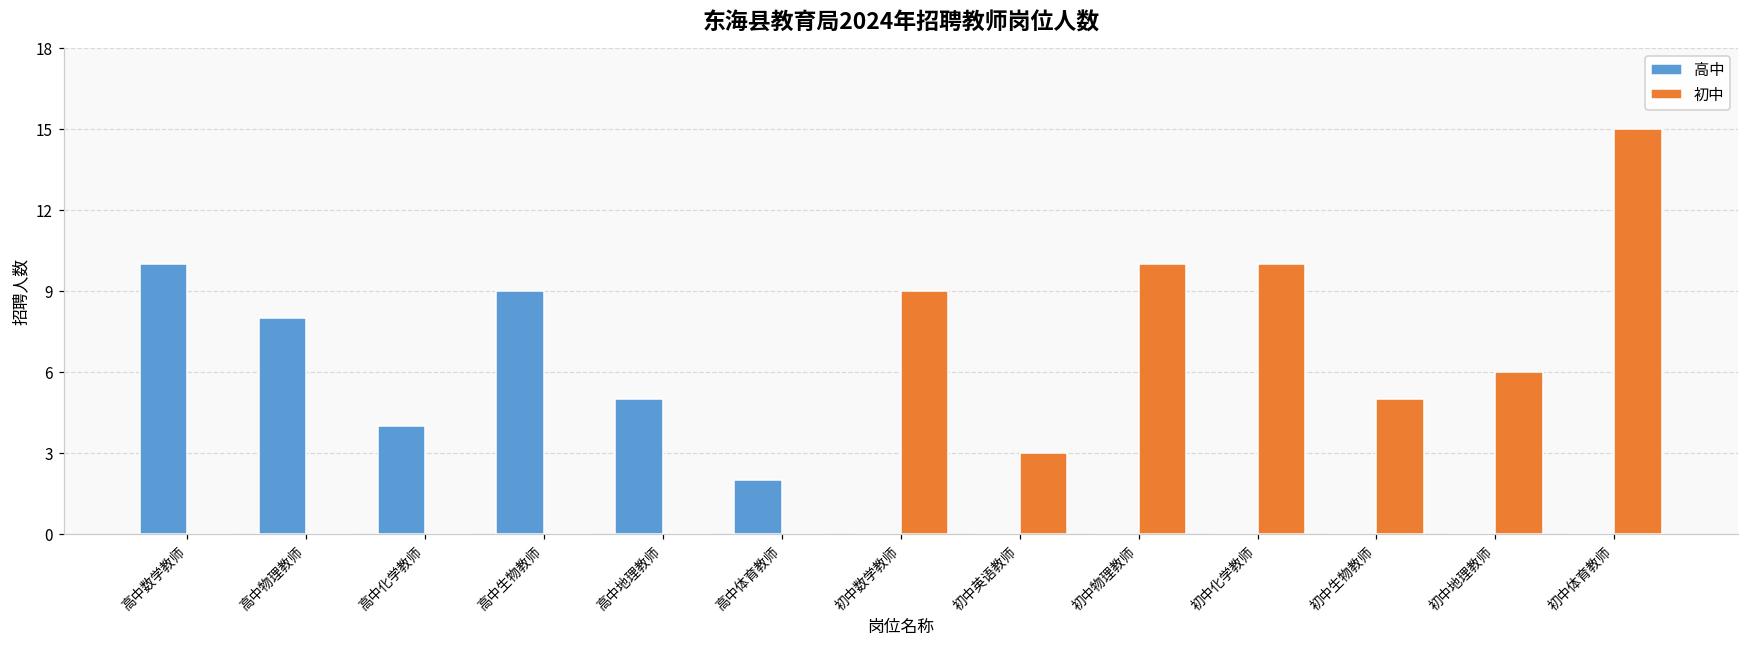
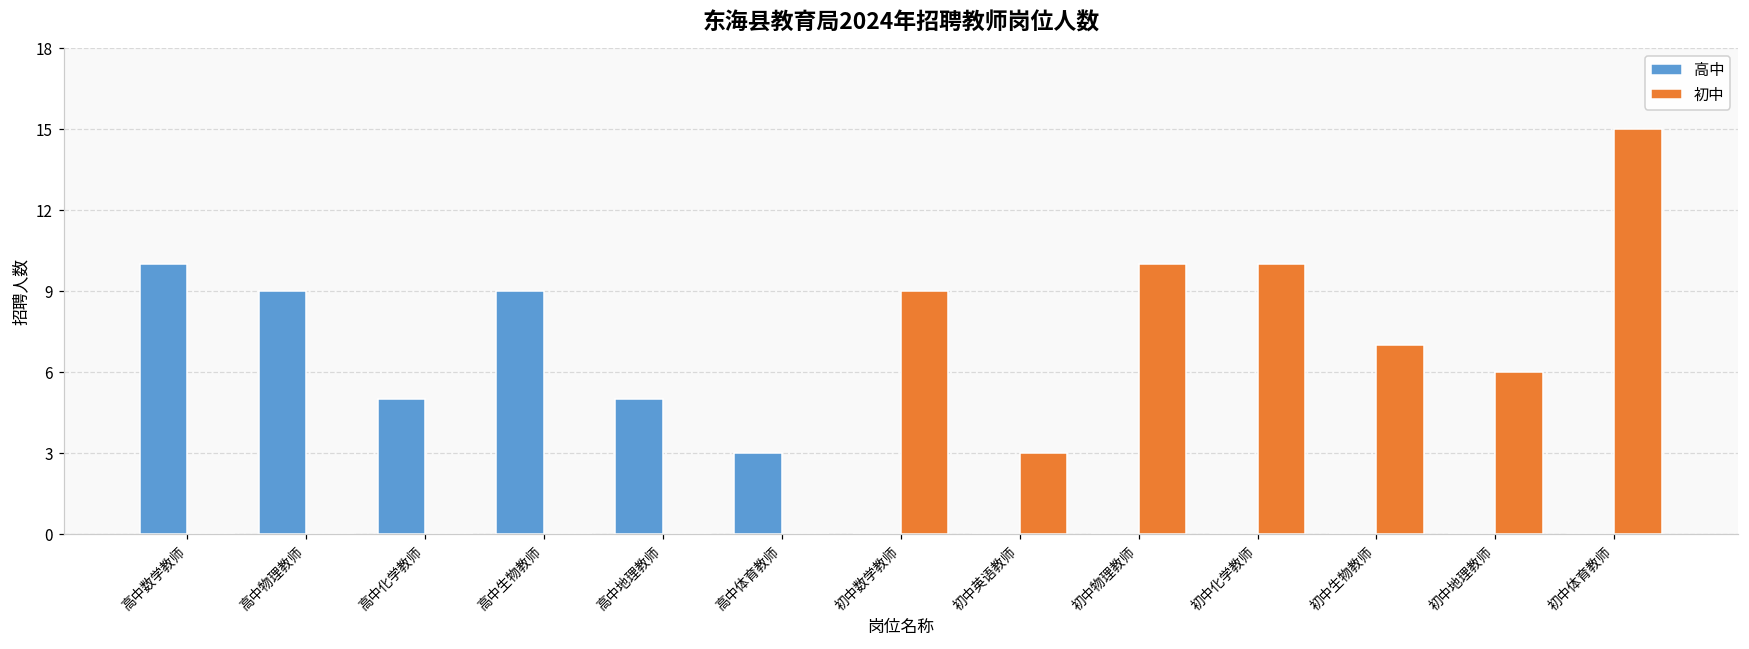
  {
    "高中": {
      "高中数学教师": 10,
-     "高中物理教师": 8,
-     "高中化学教师": 4,
+     "高中物理教师": 9,
+     "高中化学教师": 5,
      "高中生物教师": 9,
      "高中地理教师": 5,
-     "高中体育教师": 2,
+     "高中体育教师": 3,
      "初中数学教师": 0,
      "初中英语教师": 0,
      "初中物理教师": 0,
      "初中化学教师": 0,
      "初中生物教师": 0,
      "初中地理教师": 0,
      "初中体育教师": 0
    },
    "初中": {
      "高中数学教师": 0,
      "高中物理教师": 0,
      "高中化学教师": 0,
      "高中生物教师": 0,
      "高中地理教师": 0,
      "高中体育教师": 0,
      "初中数学教师": 9,
      "初中英语教师": 3,
      "初中物理教师": 10,
      "初中化学教师": 10,
-     "初中生物教师": 5,
+     "初中生物教师": 7,
      "初中地理教师": 6,
      "初中体育教师": 15
    }
  }
